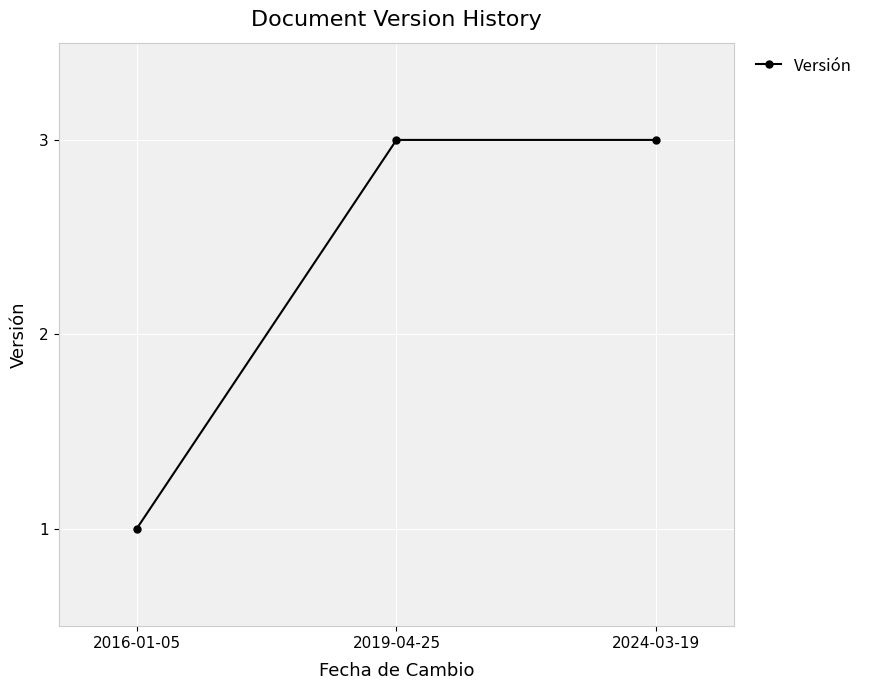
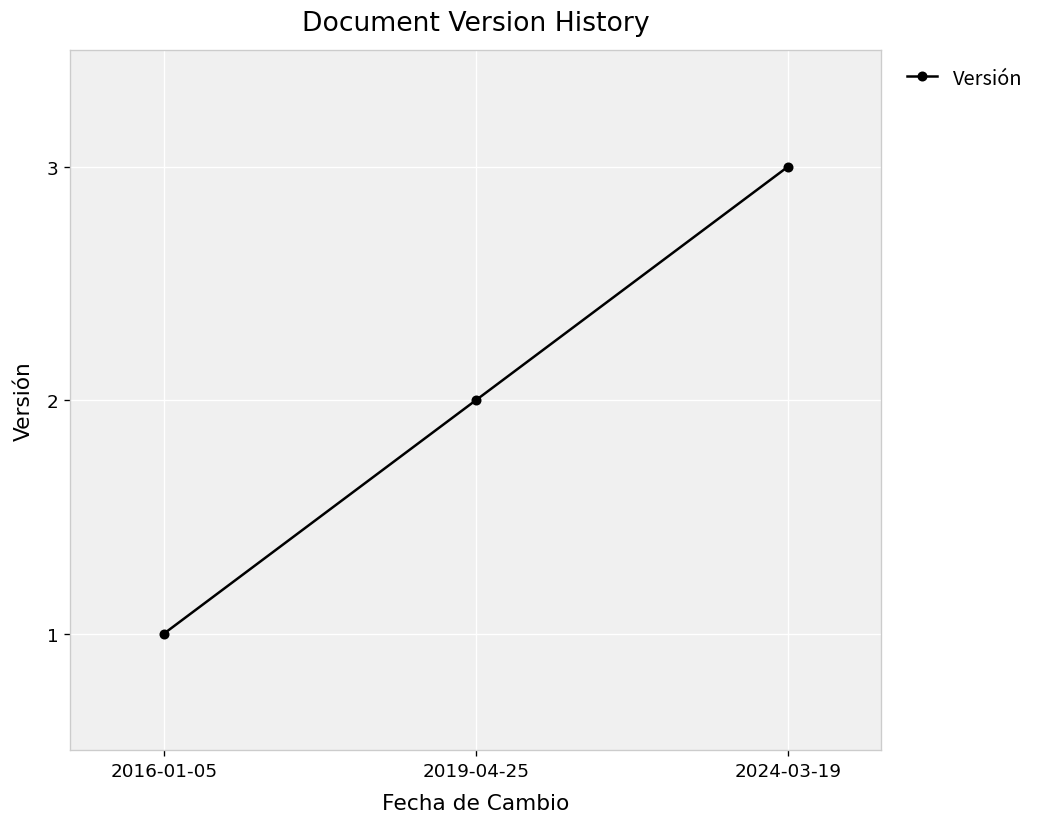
  {
    "2016-01-05": 1,
-   "2019-04-25": 3,
+   "2019-04-25": 2,
    "2024-03-19": 3
  }
